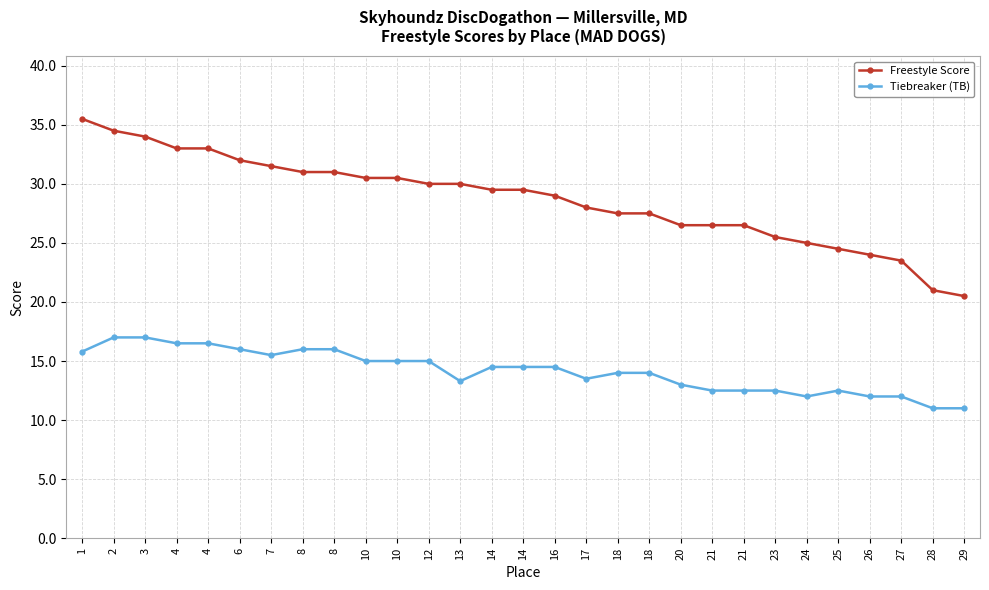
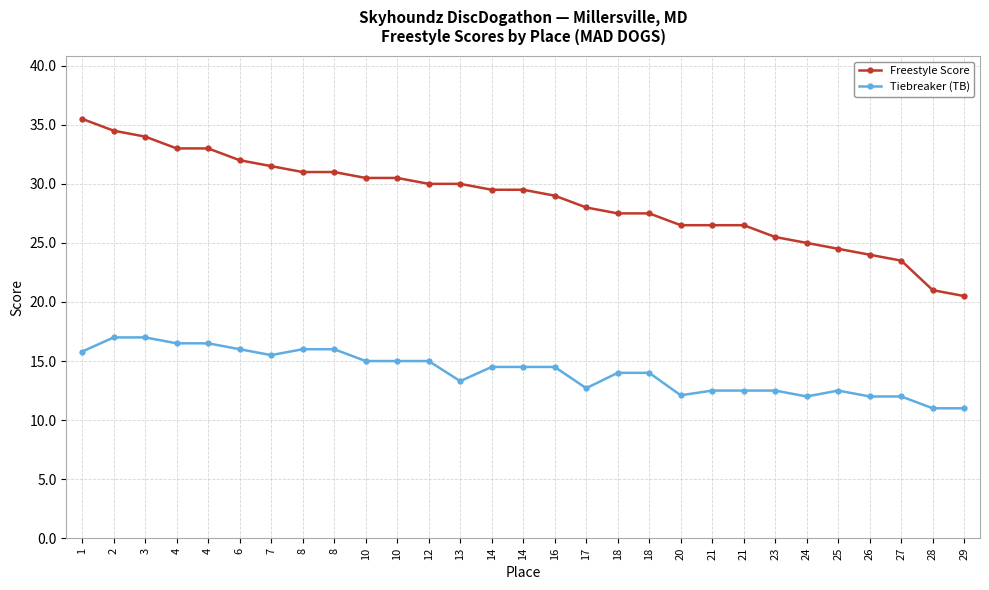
  {
    "Freestyle Score": {
      "1": 35.5,
      "2": 34.5,
      "3": 34.0,
      "6": 32.0,
      "7": 31.5,
      "12": 30.0,
      "13": 30.0,
      "16": 29.0,
      "17": 28.0,
      "20": 26.5,
      "23": 25.5,
      "24": 25.0,
      "25": 24.5,
      "26": 24.0,
      "27": 23.5,
      "28": 21.0,
      "29": 20.5
    },
    "Tiebreaker (TB)": {
      "1": 15.8,
      "2": 17.0,
      "3": 17.0,
      "6": 16.0,
      "7": 15.5,
      "12": 15.0,
      "13": 13.3,
      "16": 14.5,
-     "17": 13.5,
-     "20": 13.0,
+     "17": 12.7,
+     "20": 12.1,
      "23": 12.5,
      "24": 12.0,
      "25": 12.5,
      "26": 12.0,
      "27": 12.0,
      "28": 11.0,
      "29": 11.0
    }
  }
